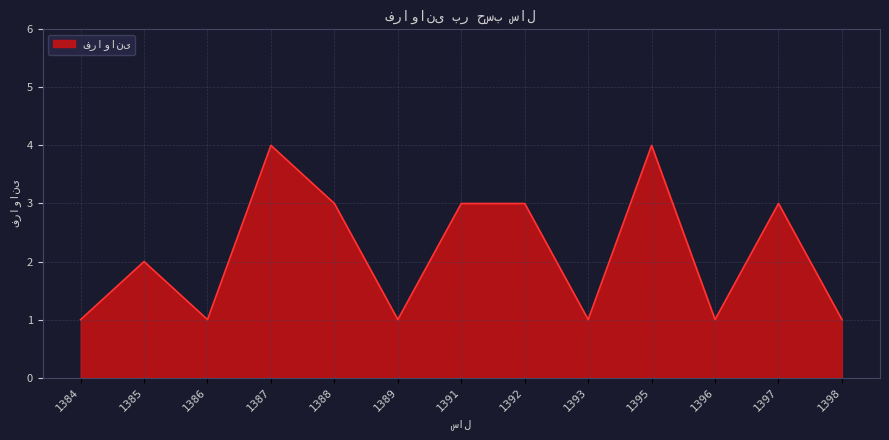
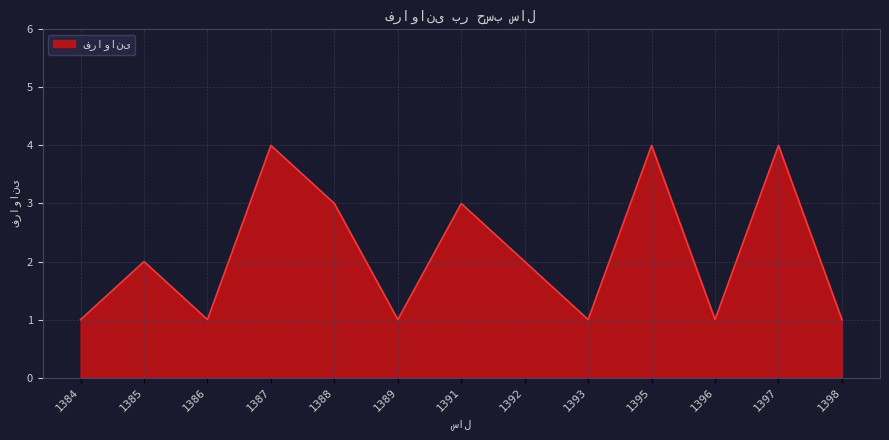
  {
    "1384": 1,
    "1385": 2,
    "1386": 1,
    "1387": 4,
    "1388": 3,
    "1389": 1,
    "1391": 3,
-   "1392": 3,
+   "1392": 2,
    "1393": 1,
    "1395": 4,
    "1396": 1,
-   "1397": 3,
+   "1397": 4,
    "1398": 1
  }
